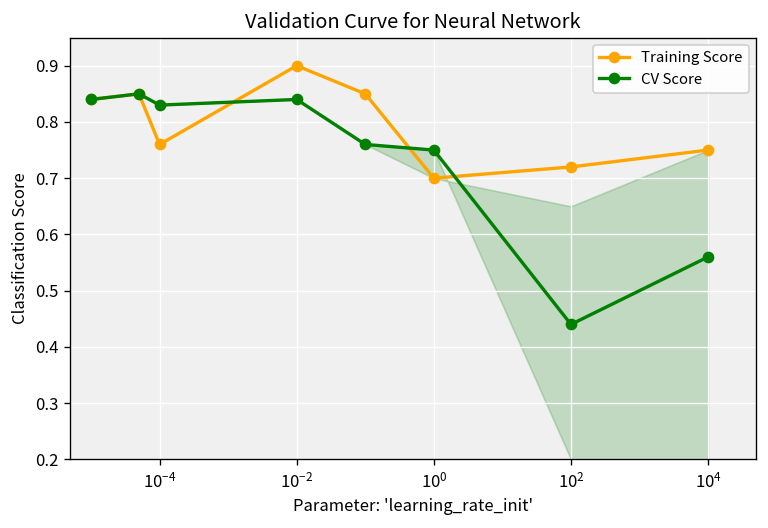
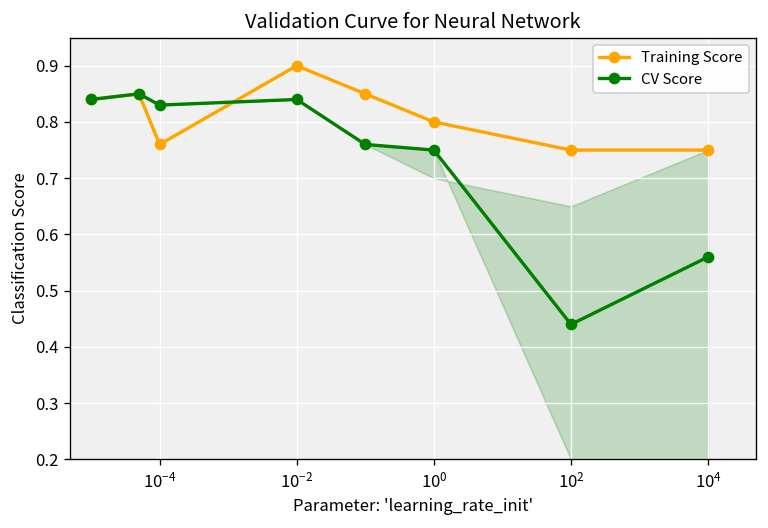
  {
    "Training Score": {
      "10^-4": 0.76,
      "10^-2": 0.90,
-     "10^0": 0.7,
-     "10^2": 0.72
+     "10^0": 0.8,
+     "10^2": 0.75
    }
  }
